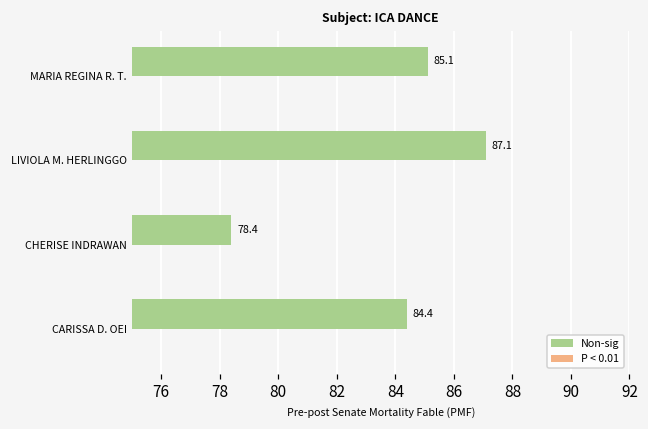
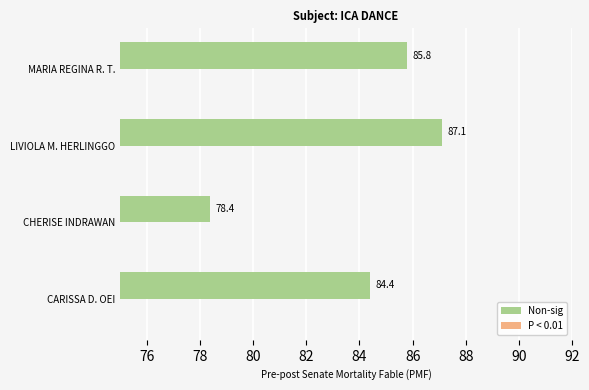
  {
    "Non-sig": {
-     "MARIA REGINA R. T.": 85.1,
+     "MARIA REGINA R. T.": 85.8,
      "LIVIOLA M. HERLINGGO": 87.1,
      "CHERISE INDRAWAN": 78.4,
      "CARISSA D. OEI": 84.4
    },
    "P < 0.01": {
      "MARIA REGINA R. T.": 75.0,
      "LIVIOLA M. HERLINGGO": 75.0,
      "CHERISE INDRAWAN": 75.0,
      "CARISSA D. OEI": 75.0
    }
  }
